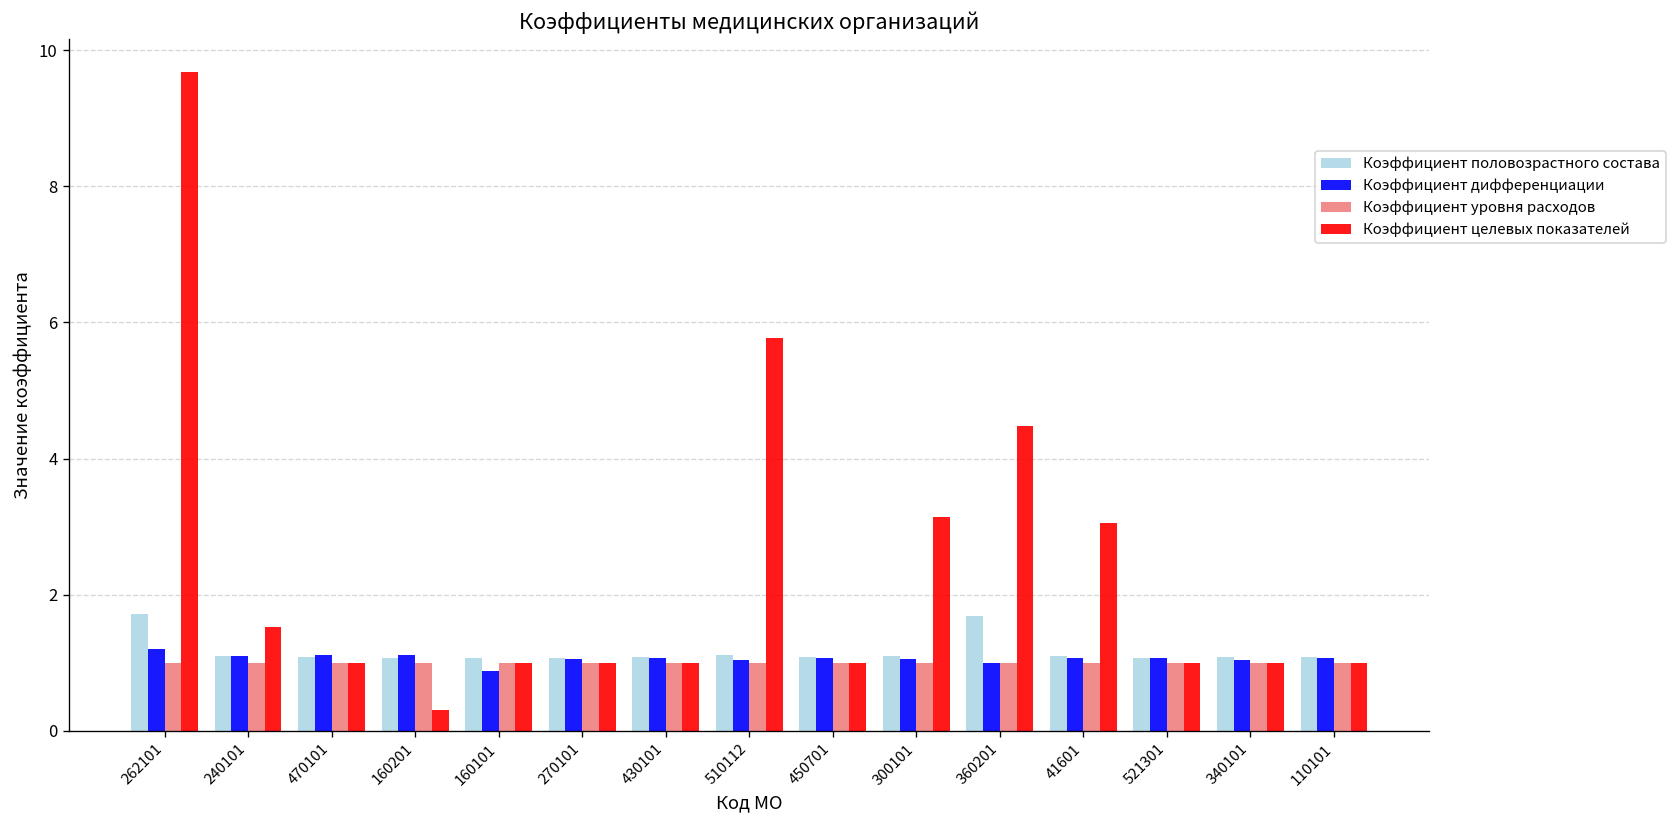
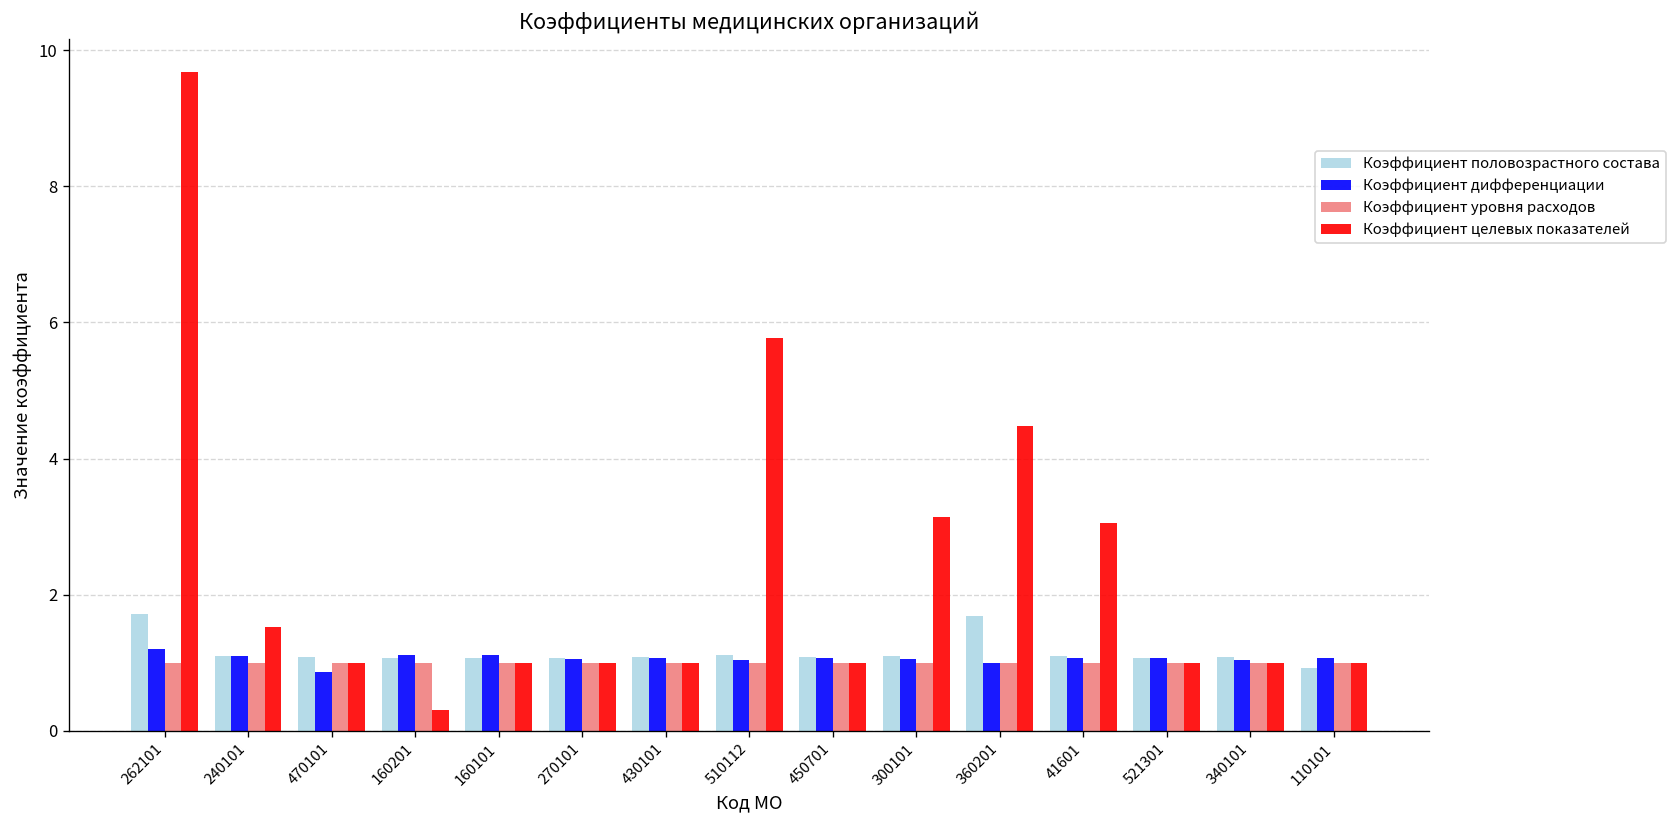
  {
    "Коэффициент половозрастного состава": {
      "262101": 1.7,
      "240101": 1.1,
      "470101": 1.1,
      "160201": 1.1,
      "160101": 1.1,
      "270101": 1.1,
      "430101": 1.1,
      "510112": 1.1,
      "450701": 1.1,
      "300101": 1.1,
      "360201": 1.7,
      "41601": 1.1,
      "521301": 1.1,
      "340101": 1.1,
-     "110101": 1.1
+     "110101": 0.9
    },
    "Коэффициент дифференциации": {
      "262101": 1.2,
      "240101": 1.1,
-     "470101": 1.1,
+     "470101": 0.9,
      "160201": 1.1,
-     "160101": 0.9,
+     "160101": 1.1,
      "270101": 1.1,
      "430101": 1.1,
      "510112": 1.0,
      "450701": 1.1,
      "300101": 1.1,
      "360201": 1.0,
      "41601": 1.1,
      "521301": 1.1,
      "340101": 1.0,
      "110101": 1.1
    },
    "Коэффициент уровня расходов": {
      "262101": 1.0,
      "240101": 1.0,
      "470101": 1.0,
      "160201": 1.0,
      "160101": 1.0,
      "270101": 1.0,
      "430101": 1.0,
      "510112": 1.0,
      "450701": 1.0,
      "300101": 1.0,
      "360201": 1.0,
      "41601": 1.0,
      "521301": 1.0,
      "340101": 1.0,
      "110101": 1.0
    },
    "Коэффициент целевых показателей": {
      "262101": 9.7,
      "240101": 1.5,
      "470101": 1.0,
      "160201": 0.3,
      "160101": 1.0,
      "270101": 1.0,
      "430101": 1.0,
      "510112": 5.8,
      "450701": 1.0,
      "300101": 3.1,
      "360201": 4.5,
      "41601": 3.1,
      "521301": 1.0,
      "340101": 1.0,
      "110101": 1.0
    }
  }
